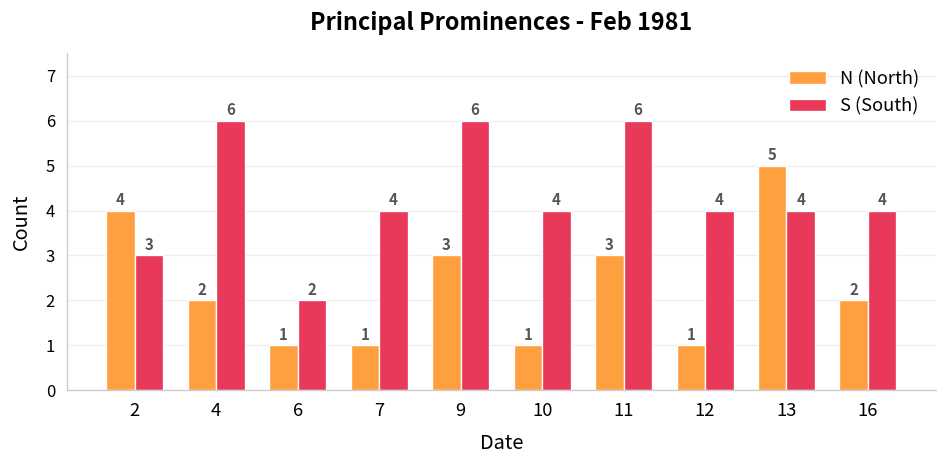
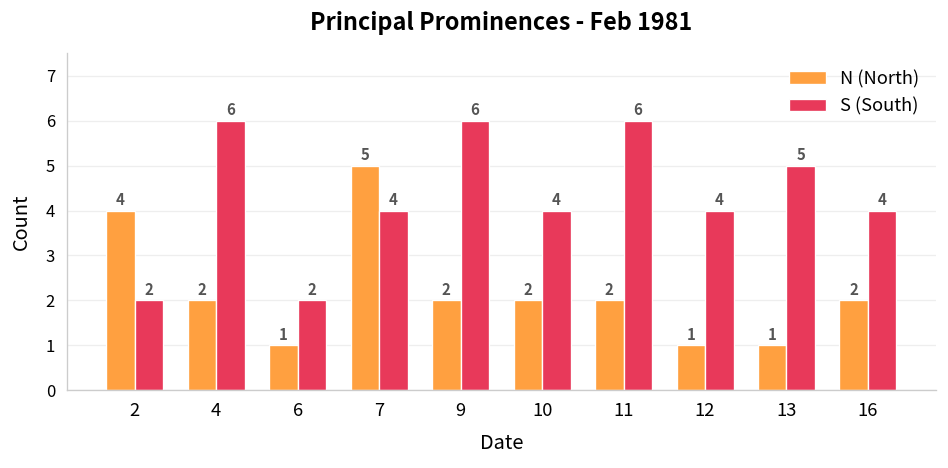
  {
    "N (North)": {
      "2": 4,
      "4": 2,
      "6": 1,
-     "7": 1,
-     "9": 3,
-     "10": 1,
-     "11": 3,
+     "7": 5,
+     "9": 2,
+     "10": 2,
+     "11": 2,
      "12": 1,
-     "13": 5,
+     "13": 1,
      "16": 2
    },
    "S (South)": {
-     "2": 3,
+     "2": 2,
      "4": 6,
      "6": 2,
      "7": 4,
      "9": 6,
      "10": 4,
      "11": 6,
      "12": 4,
-     "13": 4,
+     "13": 5,
      "16": 4
    }
  }
